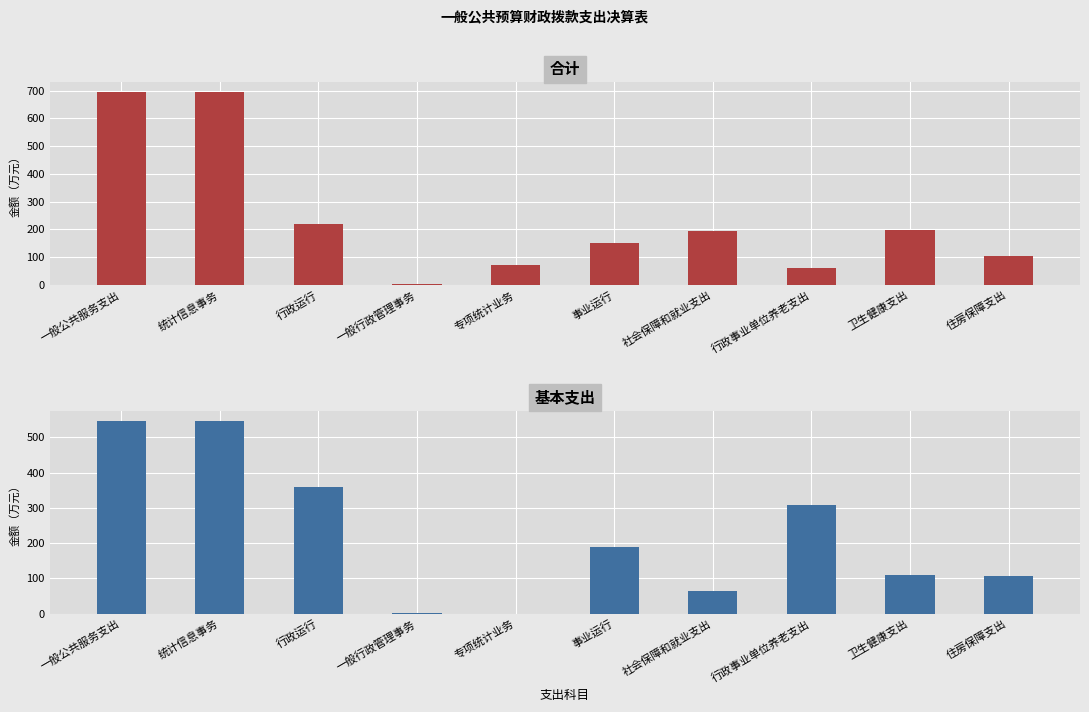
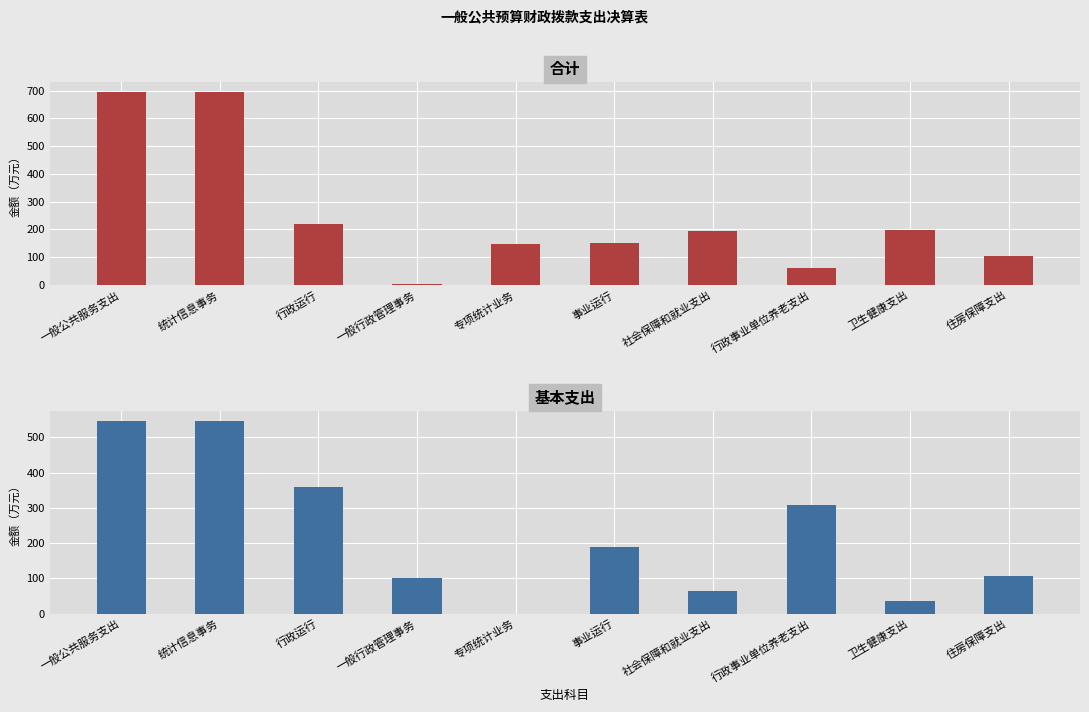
  {
    "合计": {
      "一般公共服务支出": 700,
      "统计信息事务": 700,
      "行政运行": 220,
-     "专项统计业务": 70,
+     "专项统计业务": 150,
      "事业运行": 150,
      "社会保障和就业支出": 200,
      "行政事业单位养老支出": 60,
      "卫生健康支出": 200,
      "住房保障支出": 110
    },
    "基本支出": {
      "一般公共服务支出": 550,
      "统计信息事务": 550,
      "行政运行": 360,
-     "一般行政管理事务": 0,
+     "一般行政管理事务": 100,
      "专项统计业务": 0,
      "事业运行": 190,
      "社会保障和就业支出": 60,
      "行政事业单位养老支出": 310,
-     "卫生健康支出": 110,
+     "卫生健康支出": 40,
      "住房保障支出": 110
    }
  }
